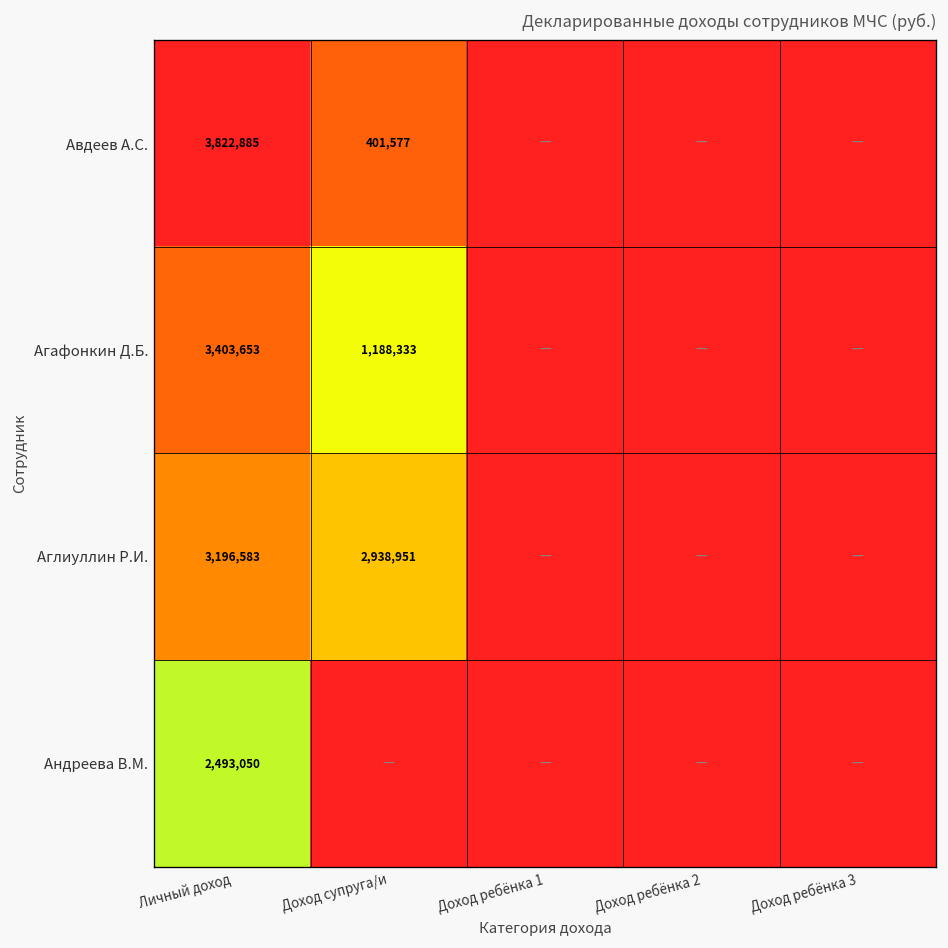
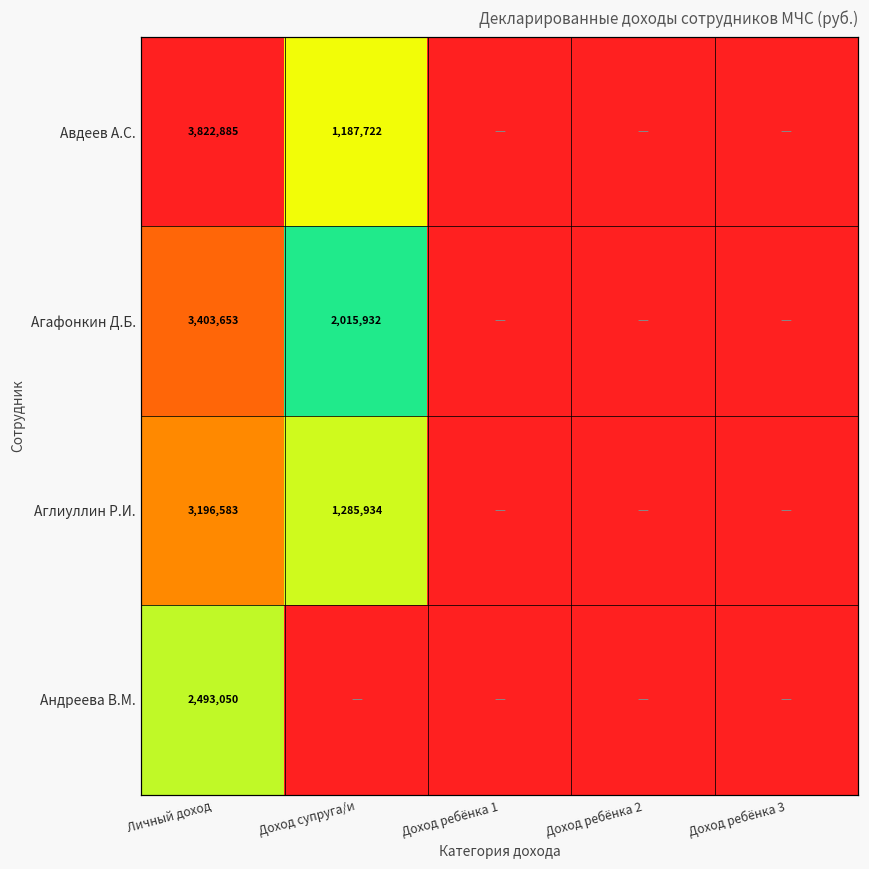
  {
    "Авдеев А.С.": {
      "Личный доход": "3,822,885",
-     "Доход супруга/и": "401,577"
+     "Доход супруга/и": "1,187,722"
    },
    "Агафонкин Д.Б.": {
      "Личный доход": "3,403,653",
-     "Доход супруга/и": "1,188,333"
+     "Доход супруга/и": "2,015,932"
    },
    "Аглиуллин Р.И.": {
      "Личный доход": "3,196,583",
-     "Доход супруга/и": "2,938,951"
+     "Доход супруга/и": "1,285,934"
    },
    "Андреева В.М.": {
      "Личный доход": "2,493,050"
    }
  }
